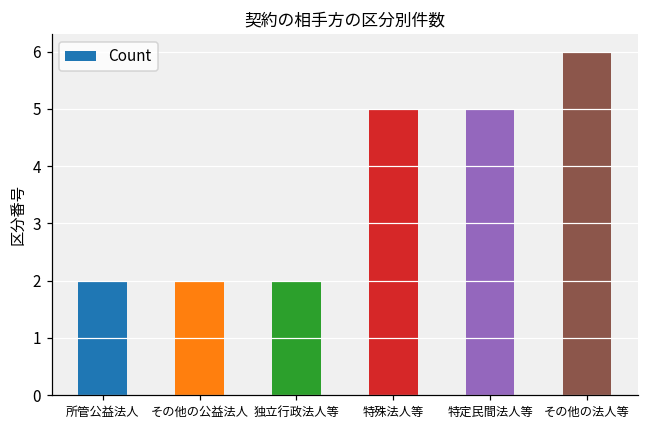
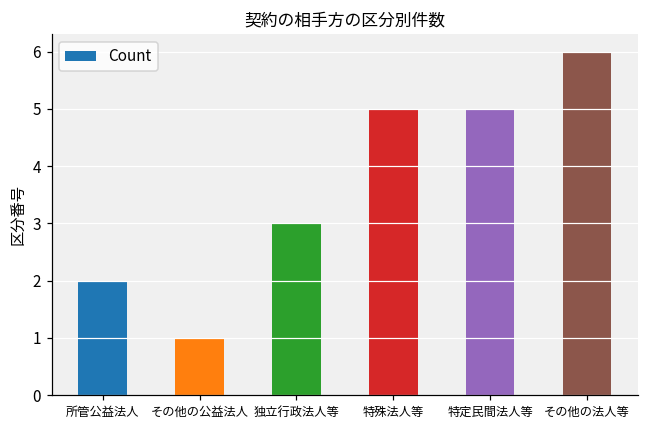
  {
    "所管公益法人": 2,
-   "その他の公益法人": 2,
-   "独立行政法人等": 2,
+   "その他の公益法人": 1,
+   "独立行政法人等": 3,
    "特殊法人等": 5,
    "特定民間法人等": 5,
    "その他の法人等": 6
  }
